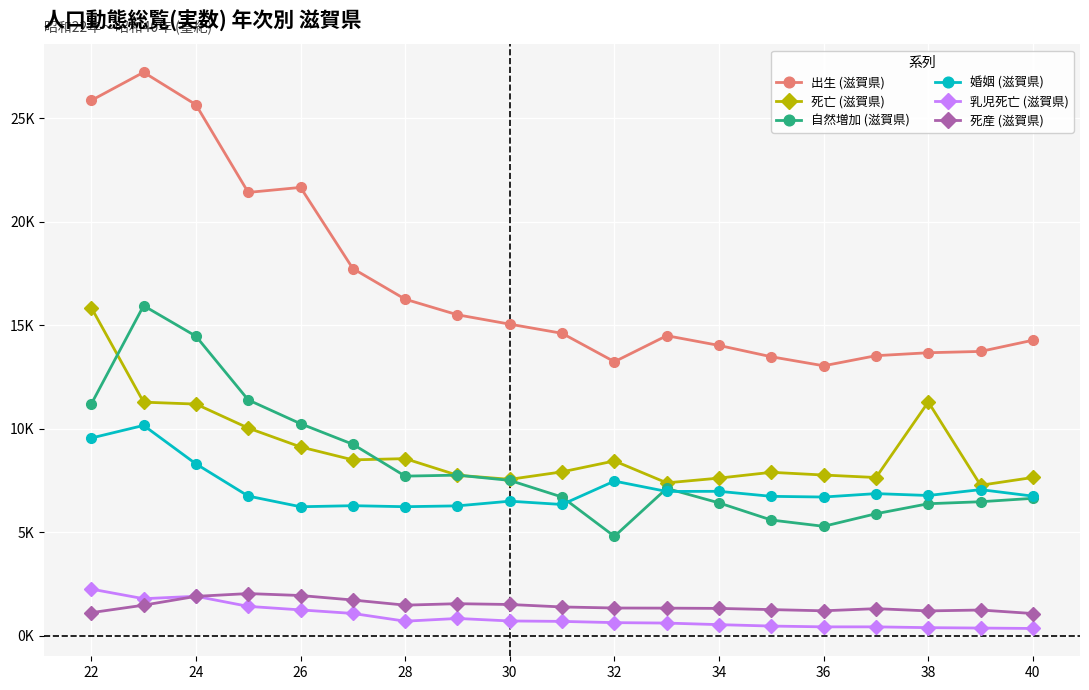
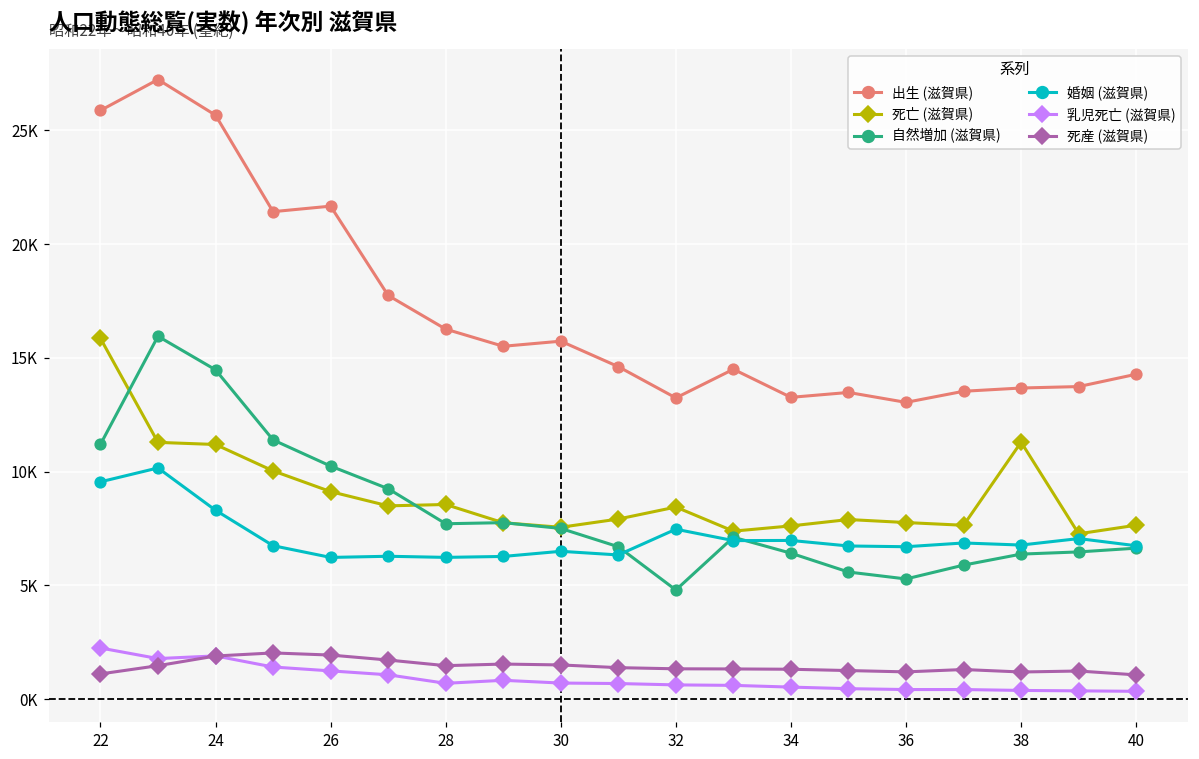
  {
    "出生 (滋賀県)": {
      "22": 25900,
      "24": 25700,
      "26": 21700,
      "28": 16300,
-     "30": 15100,
+     "30": 15700,
      "32": 13200,
-     "34": 14000,
+     "34": 13300,
      "36": 13000,
      "38": 13700,
      "40": 14300
    },
    "死亡 (滋賀県)": {
      "22": 15900,
      "24": 11200,
      "26": 9100,
      "28": 8600,
      "32": 8400,
      "34": 7600,
      "36": 7800,
      "38": 11300,
      "40": 7600
    },
    "自然増加 (滋賀県)": {
      "22": 11200,
      "24": 14500,
      "26": 10200,
      "28": 7700,
      "32": 4800,
      "34": 6400,
      "36": 5300,
      "38": 6400
    },
    "婚姻 (滋賀県)": {
      "22": 9500,
      "24": 8300,
      "26": 6200,
      "28": 6200,
      "30": 6500,
      "32": 7500,
      "34": 7000,
      "36": 6700,
      "38": 6800
    },
    "乳児死亡 (滋賀県)": {
      "22": 2200,
      "26": 1200,
      "28": 700,
      "30": 700,
      "32": 600,
      "34": 500,
      "36": 400,
      "38": 400,
      "40": 300
    },
    "死産 (滋賀県)": {
      "22": 1100,
      "26": 1900,
      "28": 1500,
      "30": 1500,
      "32": 1300,
      "34": 1300,
      "36": 1200,
      "38": 1200,
      "40": 1100
    }
  }
